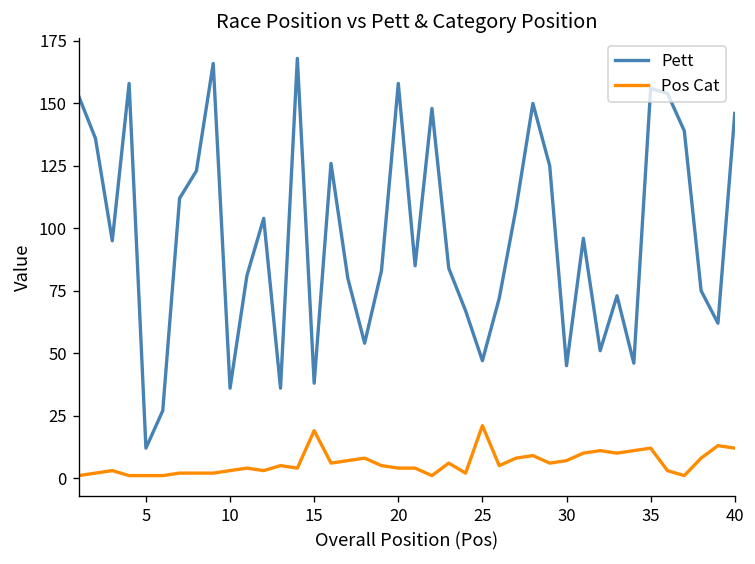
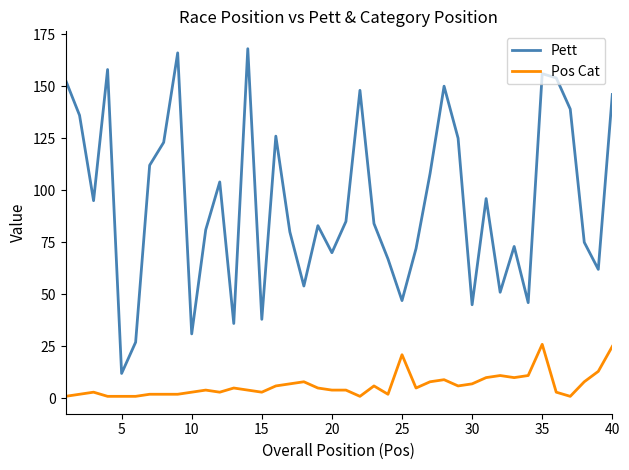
  {
    "Pett": {
      "5": 12,
-     "10": 36,
+     "10": 31,
      "15": 38,
-     "20": 158,
+     "20": 70,
      "25": 47,
      "30": 45,
      "40": 146
    },
    "Pos Cat": {
      "5": 1,
      "10": 3,
-     "15": 19,
+     "15": 3,
      "20": 4,
      "25": 21,
      "30": 7,
-     "35": 12,
-     "40": 12
+     "35": 26,
+     "40": 25
    }
  }
